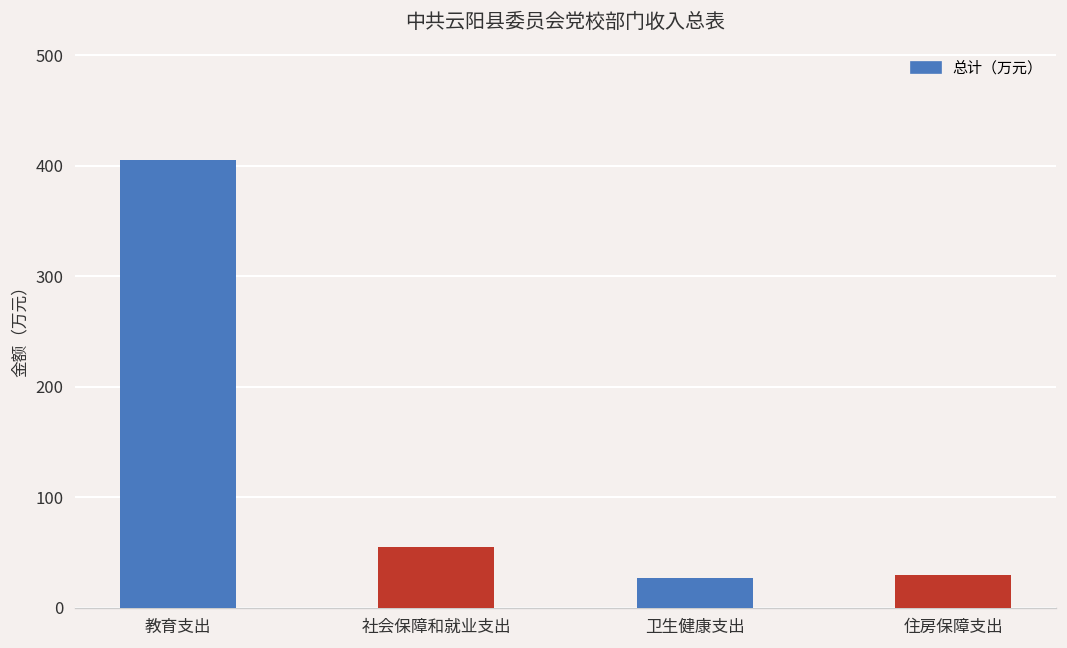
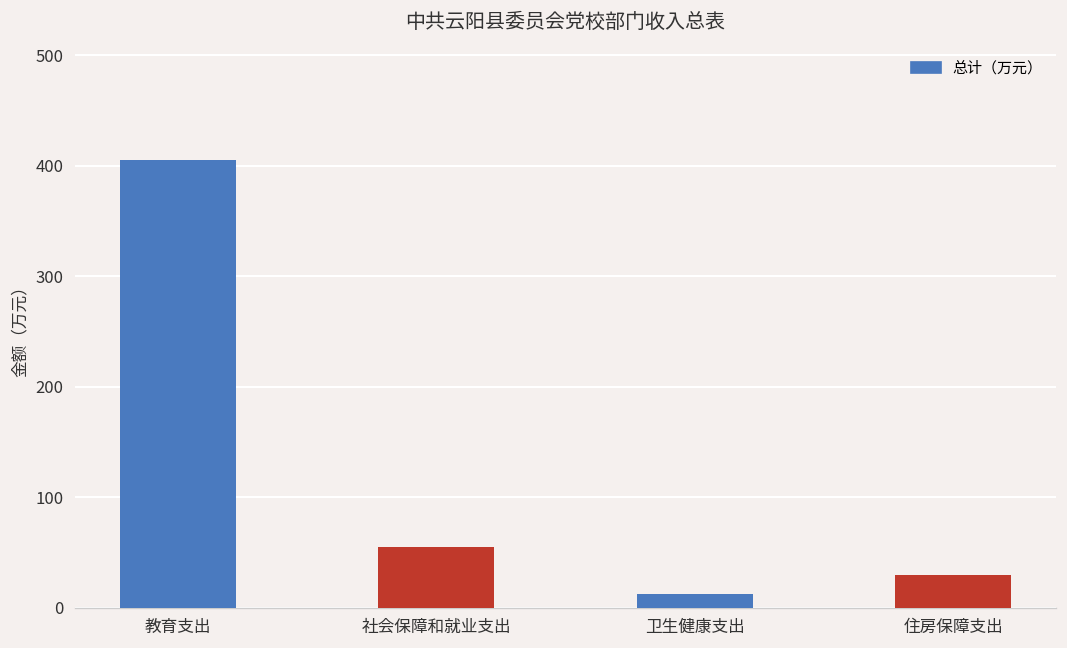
  {
    "教育支出": 410,
    "社会保障和就业支出": 50,
-   "卫生健康支出": 30,
+   "卫生健康支出": 10,
    "住房保障支出": 30
  }
